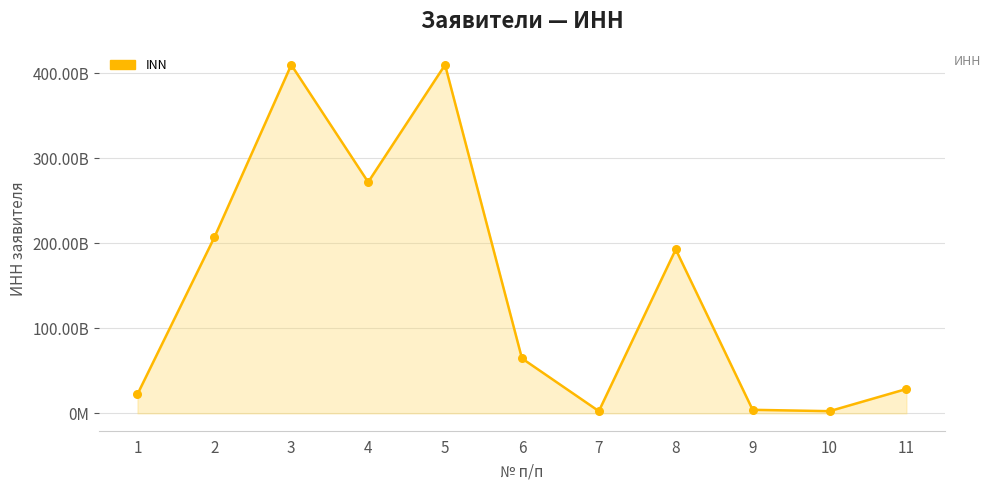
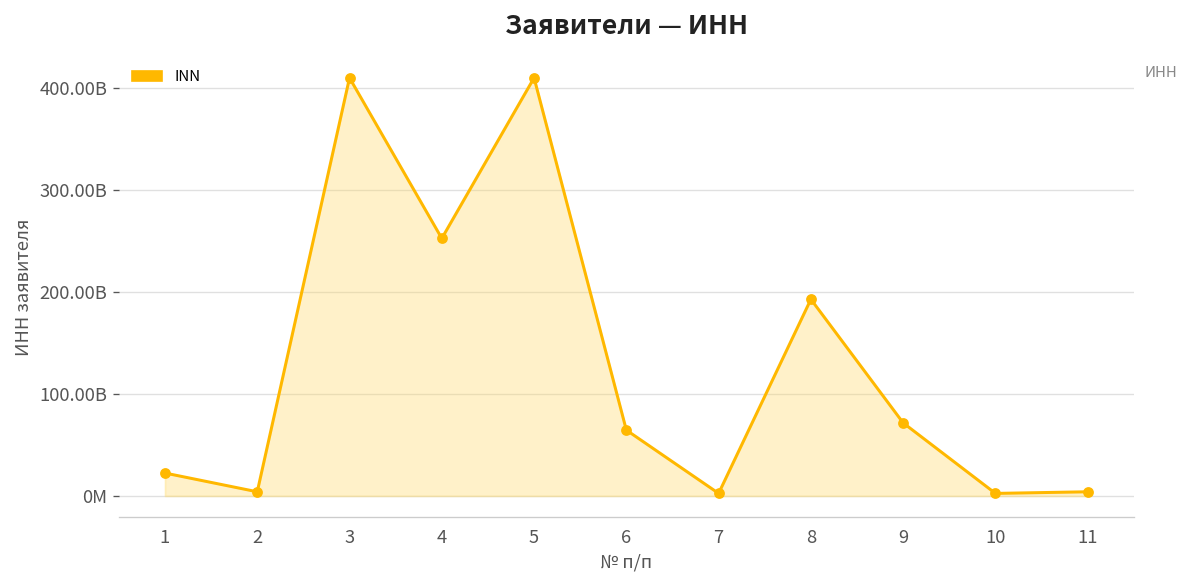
  {
    "1": 20000000000,
-   "2": 210000000000,
+   "2": 0,
    "3": 410000000000,
-   "4": 270000000000,
+   "4": 250000000000,
    "5": 410000000000,
    "6": 60000000000,
    "7": 0,
    "8": 190000000000,
-   "9": 0,
+   "9": 70000000000,
    "10": 0,
-   "11": 30000000000
+   "11": 0
  }
